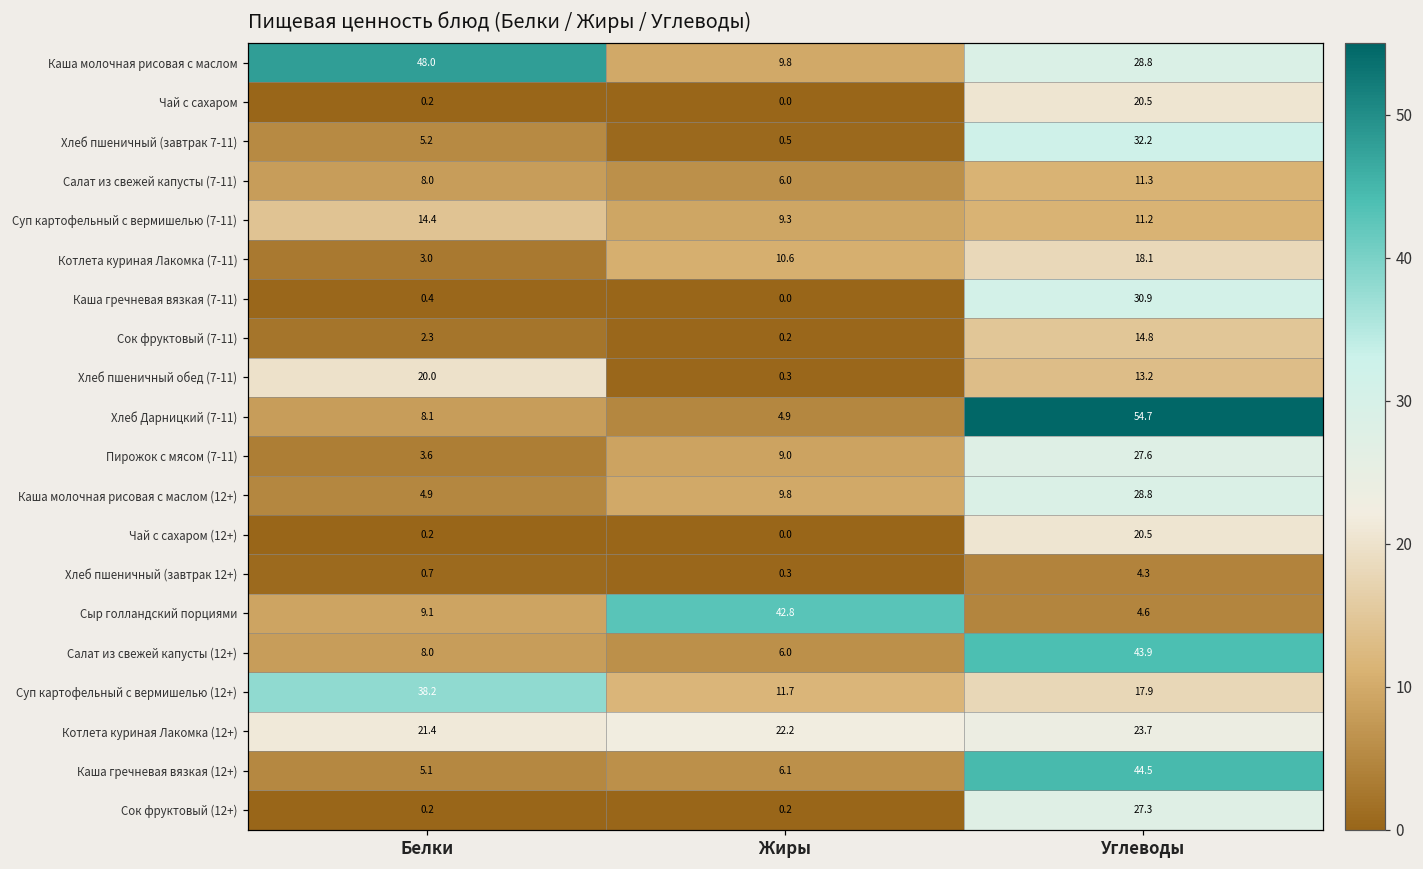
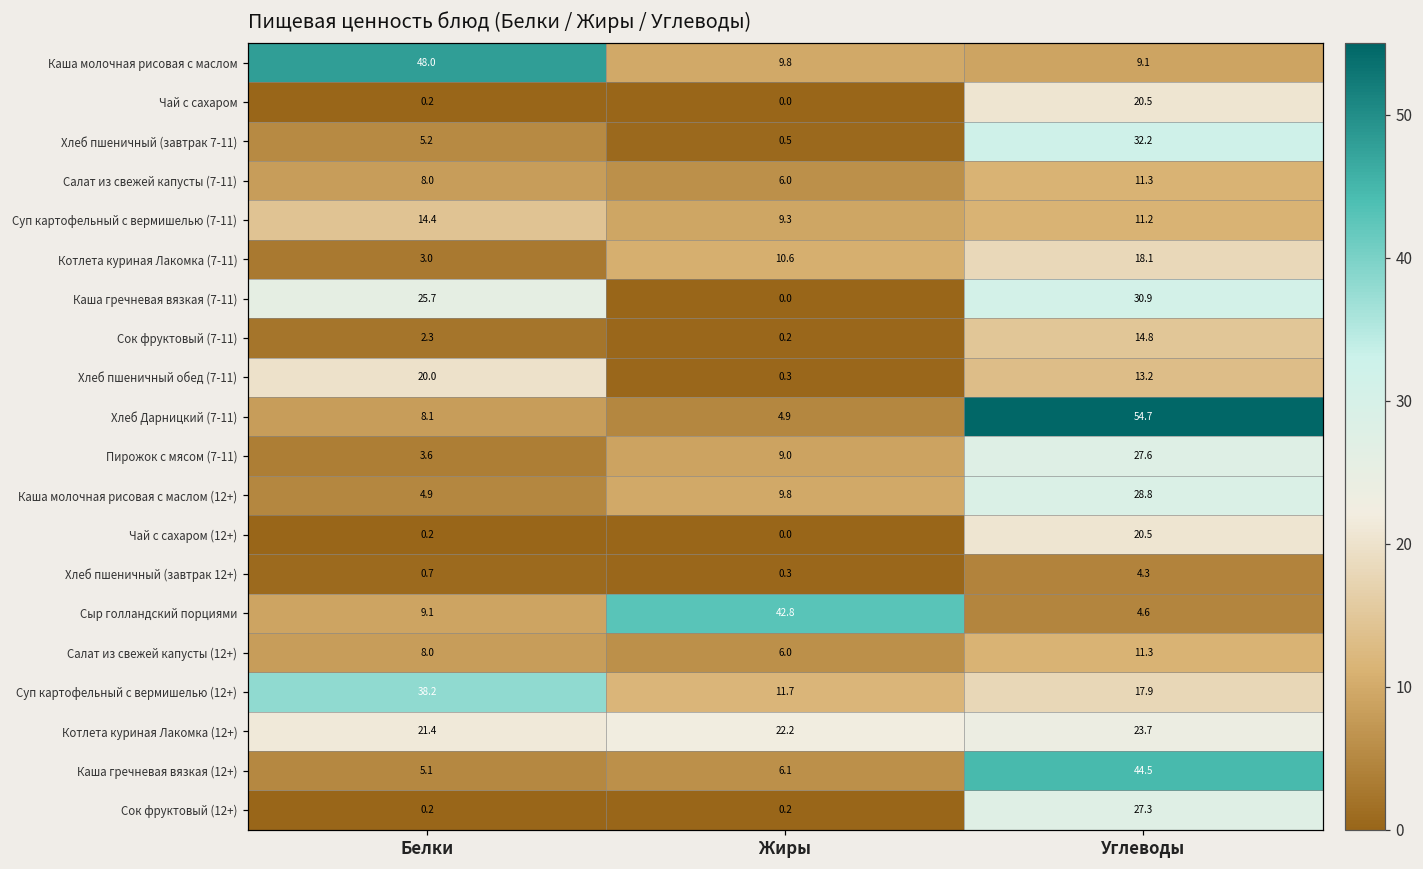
  {
    "Каша молочная рисовая с маслом": {
      "Белки": 48.0,
      "Жиры": 9.8,
-     "Углеводы": 28.8
+     "Углеводы": 9.1
    },
    "Чай с сахаром": {
      "Белки": 0.2,
      "Жиры": 0.0,
      "Углеводы": 20.5
    },
    "Хлеб пшеничный (завтрак 7-11)": {
      "Белки": 5.2,
      "Жиры": 0.5,
      "Углеводы": 32.2
    },
    "Салат из свежей капусты (7-11)": {
      "Белки": 8.0,
      "Жиры": 6.0,
      "Углеводы": 11.3
    },
    "Суп картофельный с вермишелью (7-11)": {
      "Белки": 14.4,
      "Жиры": 9.3,
      "Углеводы": 11.2
    },
    "Котлета куриная Лакомка (7-11)": {
      "Белки": 3.0,
      "Жиры": 10.6,
      "Углеводы": 18.1
    },
    "Каша гречневая вязкая (7-11)": {
-     "Белки": 0.4,
+     "Белки": 25.7,
      "Жиры": 0.0,
      "Углеводы": 30.9
    },
    "Сок фруктовый (7-11)": {
      "Белки": 2.3,
      "Жиры": 0.2,
      "Углеводы": 14.8
    },
    "Хлеб пшеничный обед (7-11)": {
      "Белки": 20.0,
      "Жиры": 0.3,
      "Углеводы": 13.2
    },
    "Хлеб Дарницкий (7-11)": {
      "Белки": 8.1,
      "Жиры": 4.9,
      "Углеводы": 54.7
    },
    "Пирожок с мясом (7-11)": {
      "Белки": 3.6,
      "Жиры": 9.0,
      "Углеводы": 27.6
    },
    "Каша молочная рисовая с маслом (12+)": {
      "Белки": 4.9,
      "Жиры": 9.8,
      "Углеводы": 28.8
    },
    "Чай с сахаром (12+)": {
      "Белки": 0.2,
      "Жиры": 0.0,
      "Углеводы": 20.5
    },
    "Хлеб пшеничный (завтрак 12+)": {
      "Белки": 0.7,
      "Жиры": 0.3,
      "Углеводы": 4.3
    },
    "Сыр голландский порциями": {
      "Белки": 9.1,
      "Жиры": 42.8,
      "Углеводы": 4.6
    },
    "Салат из свежей капусты (12+)": {
      "Белки": 8.0,
      "Жиры": 6.0,
-     "Углеводы": 43.9
+     "Углеводы": 11.3
    },
    "Суп картофельный с вермишелью (12+)": {
      "Белки": 38.2,
      "Жиры": 11.7,
      "Углеводы": 17.9
    },
    "Котлета куриная Лакомка (12+)": {
      "Белки": 21.4,
      "Жиры": 22.2,
      "Углеводы": 23.7
    },
    "Каша гречневая вязкая (12+)": {
      "Белки": 5.1,
      "Жиры": 6.1,
      "Углеводы": 44.5
    },
    "Сок фруктовый (12+)": {
      "Белки": 0.2,
      "Жиры": 0.2,
      "Углеводы": 27.3
    }
  }
